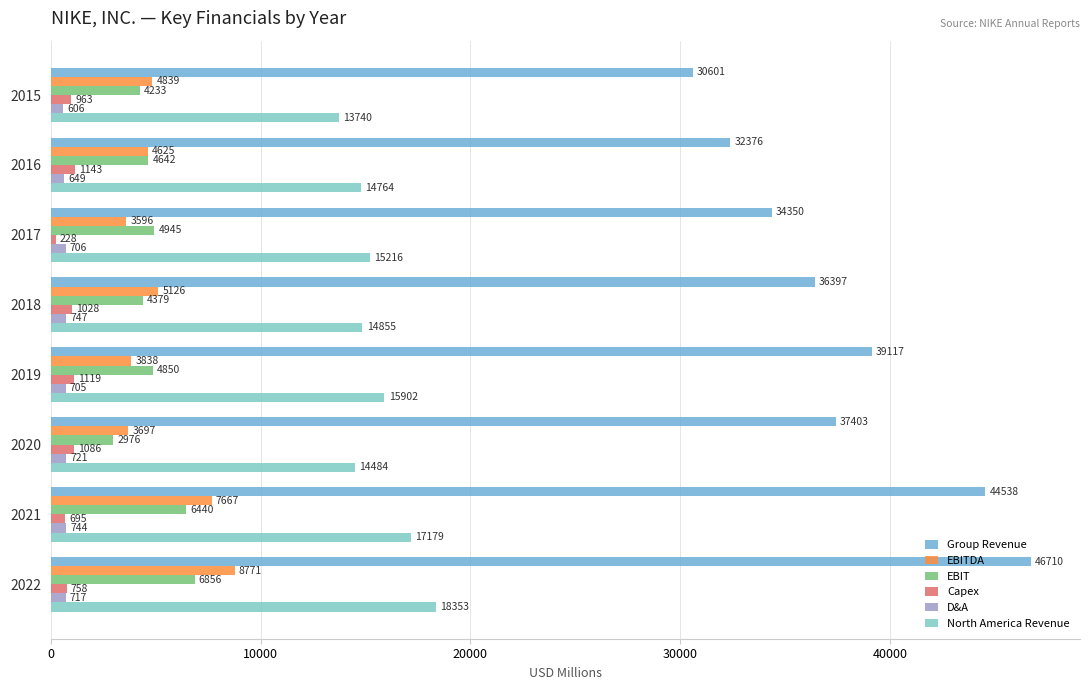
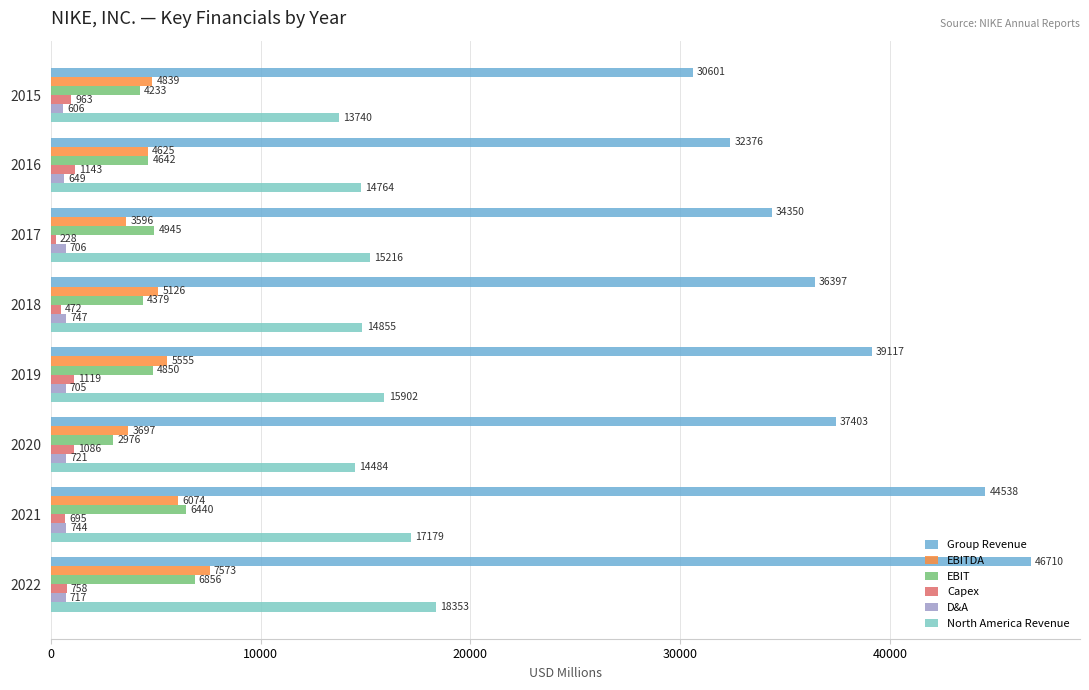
  {
    "EBITDA": {
      "2015": 4839,
      "2016": 4625,
      "2017": 3596,
      "2018": 5126,
-     "2019": 3838,
+     "2019": 5555,
      "2020": 3697,
-     "2021": 7667,
-     "2022": 8771
+     "2021": 6074,
+     "2022": 7573
    },
    "EBIT": {
      "2015": 4233,
      "2016": 4642,
      "2017": 4945,
      "2018": 4379,
      "2019": 4850,
      "2020": 2976,
      "2021": 6440,
      "2022": 6856
    },
    "Capex": {
      "2015": 963,
      "2016": 1143,
      "2017": 228,
-     "2018": 1028,
+     "2018": 472,
      "2019": 1119,
      "2020": 1086,
      "2021": 695,
      "2022": 758
    }
  }
